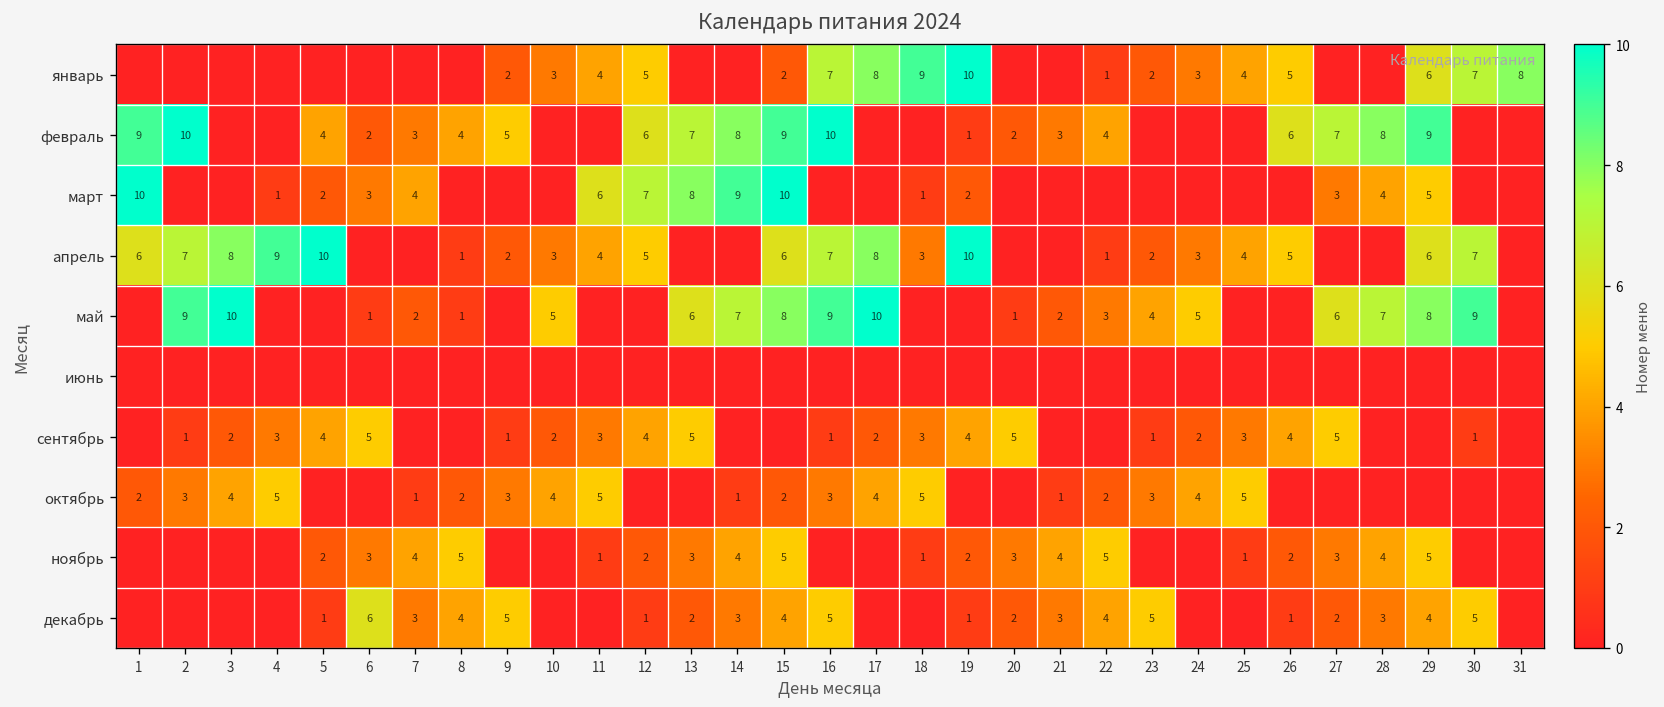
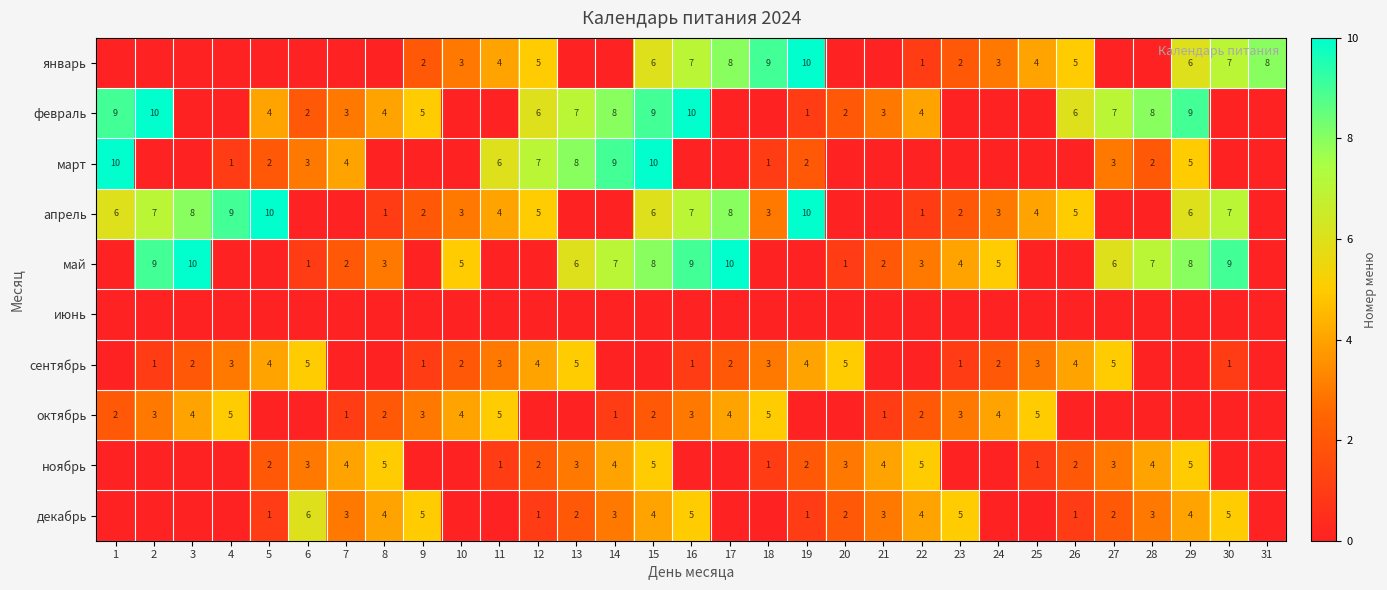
  {
    "январь": {
      "9": 2,
      "10": 3,
      "11": 4,
      "12": 5,
-     "15": 2,
+     "15": 6,
      "16": 7,
      "17": 8,
      "18": 9,
      "19": 10,
      "22": 1,
      "23": 2,
      "24": 3,
      "25": 4,
      "26": 5,
      "29": 6,
      "31": 8
    },
    "февраль": {
      "1": 9,
      "2": 10,
      "5": 4,
      "6": 2,
      "7": 3,
      "8": 4,
      "9": 5,
      "12": 6,
      "13": 7,
      "14": 8,
      "15": 9,
      "16": 10,
      "19": 1,
      "20": 2,
      "21": 3,
      "22": 4,
      "26": 6,
      "27": 7,
      "28": 8,
      "29": 9
    },
    "март": {
      "1": 10,
      "4": 1,
      "5": 2,
      "6": 3,
      "7": 4,
      "11": 6,
      "12": 7,
      "13": 8,
      "14": 9,
      "15": 10,
      "18": 1,
      "19": 2,
      "27": 3,
-     "28": 4,
+     "28": 2,
      "29": 5
    },
    "апрель": {
      "1": 6,
      "2": 7,
      "3": 8,
      "4": 9,
      "5": 10,
      "8": 1,
      "9": 2,
      "10": 3,
      "11": 4,
      "12": 5,
      "15": 6,
      "16": 7,
      "17": 8,
      "18": 3,
      "19": 10,
      "22": 1,
      "23": 2,
      "24": 3,
      "25": 4,
      "26": 5,
      "29": 6,
      "30": 7
    },
    "май": {
      "2": 9,
      "3": 10,
      "6": 1,
      "7": 2,
-     "8": 1,
+     "8": 3,
      "10": 5,
      "13": 6,
      "14": 7,
      "15": 8,
      "16": 9,
      "17": 10,
      "20": 1,
      "21": 2,
      "22": 3,
      "23": 4,
      "24": 5,
      "27": 6,
      "28": 7,
      "29": 8,
      "30": 9
    },
    "сентябрь": {
      "2": 1,
      "3": 2,
      "4": 3,
      "5": 4,
      "6": 5,
      "9": 1,
      "10": 2,
      "11": 3,
      "12": 4,
      "13": 5,
      "16": 1,
      "17": 2,
      "18": 3,
      "19": 4,
      "20": 5,
      "23": 1,
      "24": 2,
      "25": 3,
      "26": 4,
      "27": 5,
      "30": 1
    },
    "октябрь": {
      "1": 2,
      "2": 3,
      "3": 4,
      "4": 5,
      "7": 1,
      "8": 2,
      "9": 3,
      "10": 4,
      "11": 5,
      "14": 1,
      "15": 2,
      "16": 3,
      "17": 4,
      "18": 5,
      "21": 1,
      "22": 2,
      "23": 3,
      "24": 4,
      "25": 5
    },
    "ноябрь": {
      "5": 2,
      "6": 3,
      "7": 4,
      "8": 5,
      "11": 1,
      "12": 2,
      "13": 3,
      "14": 4,
      "15": 5,
      "18": 1,
      "19": 2,
      "20": 3,
      "21": 4,
      "22": 5,
      "25": 1,
      "26": 2,
      "27": 3,
      "28": 4,
      "29": 5
    },
    "декабрь": {
      "5": 1,
      "6": 6,
      "7": 3,
      "8": 4,
      "9": 5,
      "12": 1,
      "13": 2,
      "14": 3,
      "15": 4,
      "16": 5,
      "19": 1,
      "20": 2,
      "21": 3,
      "22": 4,
      "23": 5,
      "26": 1,
      "27": 2,
      "28": 3,
      "29": 4,
      "30": 5
    }
  }
